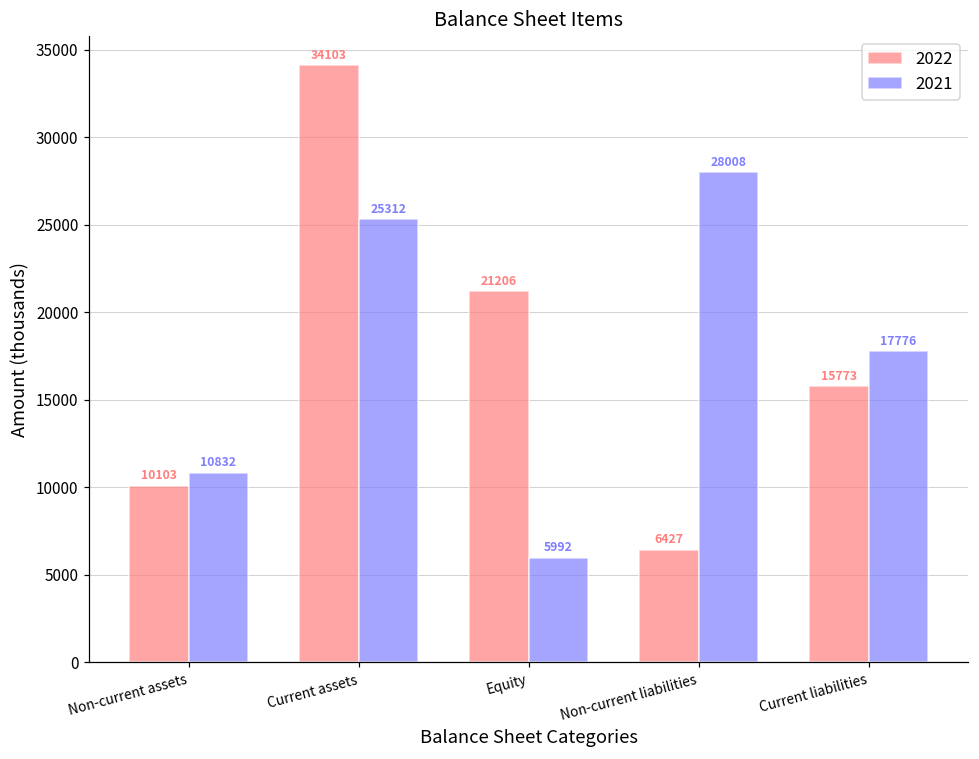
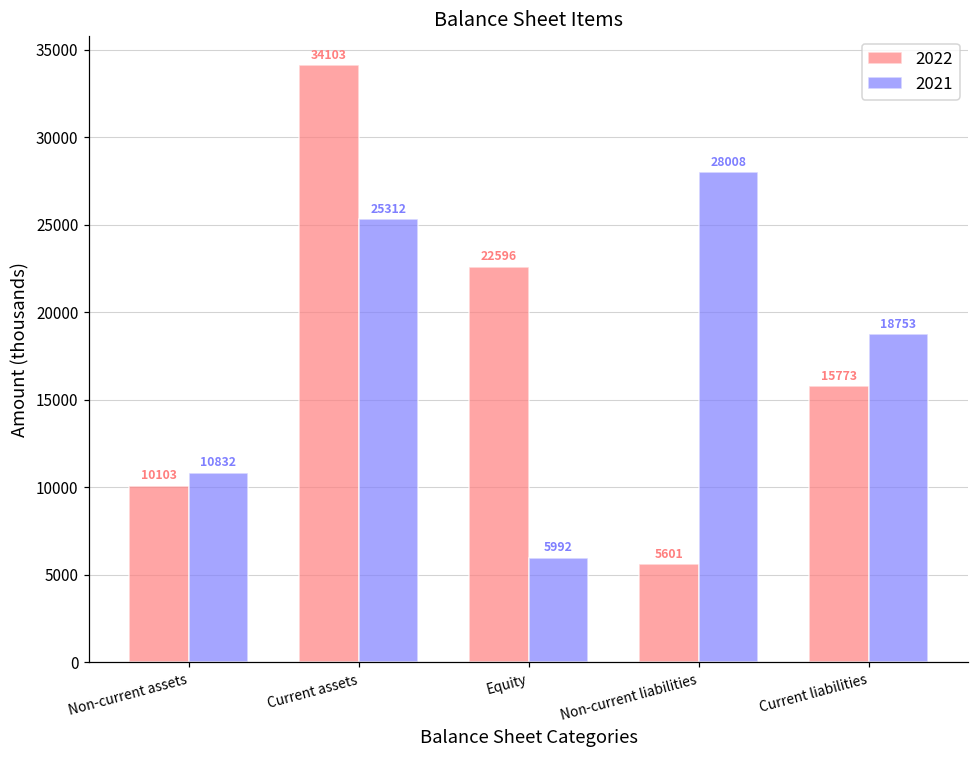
  {
    "2022": {
      "Non-current assets": 10103,
      "Current assets": 34103,
-     "Equity": 21206,
-     "Non-current liabilities": 6427,
+     "Equity": 22596,
+     "Non-current liabilities": 5601,
      "Current liabilities": 15773
    },
    "2021": {
      "Non-current assets": 10832,
      "Current assets": 25312,
      "Equity": 5992,
      "Non-current liabilities": 28008,
-     "Current liabilities": 17776
+     "Current liabilities": 18753
    }
  }
